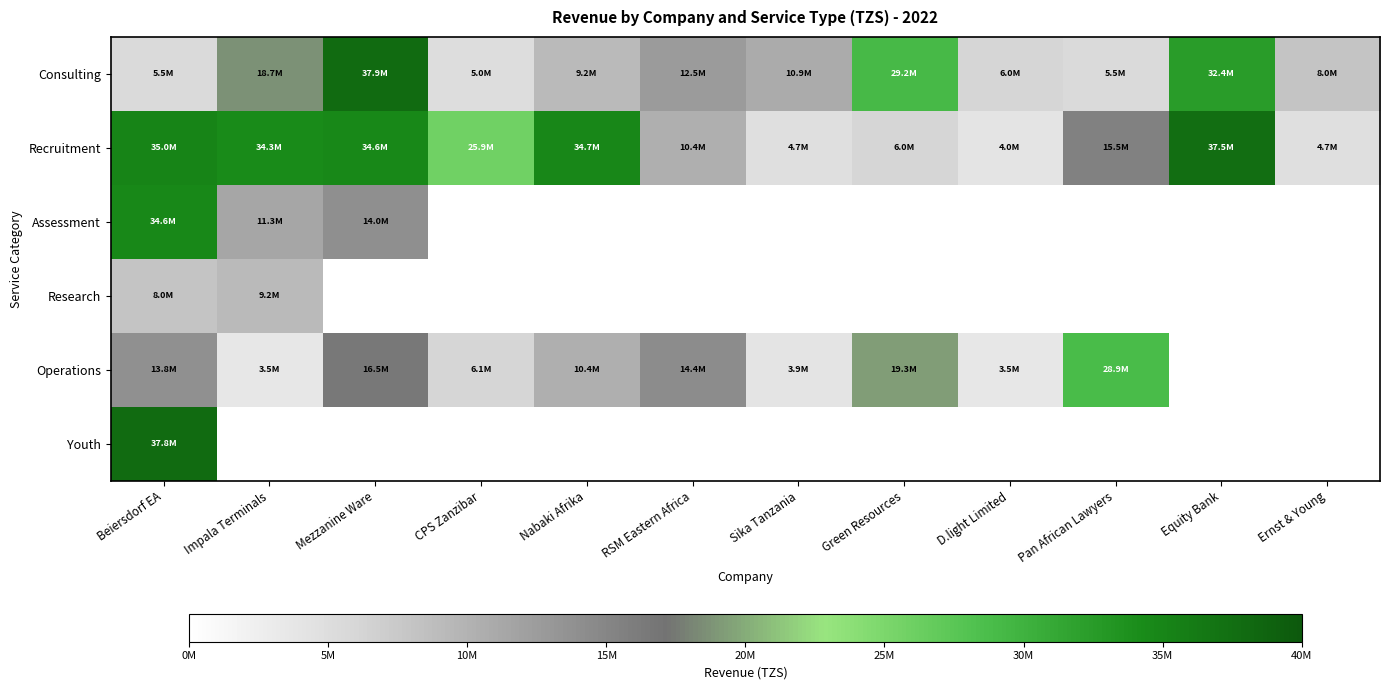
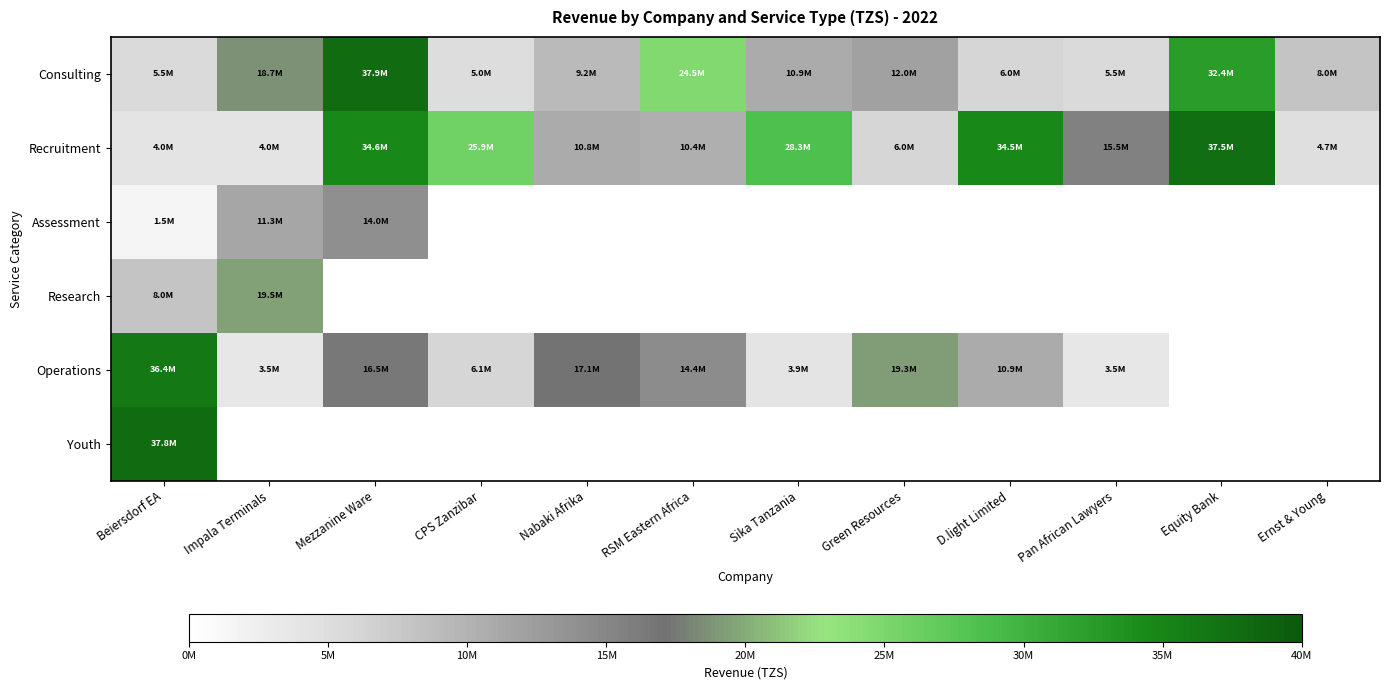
  {
    "Consulting": {
      "Beiersdorf EA": "5.5M",
      "Impala Terminals": "18.7M",
      "Mezzanine Ware": "37.9M",
      "CPS Zanzibar": "5.0M",
      "Nabaki Afrika": "9.2M",
-     "RSM Eastern Africa": "12.5M",
+     "RSM Eastern Africa": "24.5M",
      "Sika Tanzania": "10.9M",
-     "Green Resources": "29.2M",
+     "Green Resources": "12.0M",
      "D.light Limited": "6.0M",
      "Pan African Lawyers": "5.5M",
      "Equity Bank": "32.4M",
      "Ernst & Young": "8.0M"
    },
    "Recruitment": {
-     "Beiersdorf EA": "35.0M",
-     "Impala Terminals": "34.3M",
+     "Beiersdorf EA": "4.0M",
+     "Impala Terminals": "4.0M",
      "Mezzanine Ware": "34.6M",
      "CPS Zanzibar": "25.9M",
-     "Nabaki Afrika": "34.7M",
+     "Nabaki Afrika": "10.8M",
      "RSM Eastern Africa": "10.4M",
-     "Sika Tanzania": "4.7M",
+     "Sika Tanzania": "28.3M",
      "Green Resources": "6.0M",
-     "D.light Limited": "4.0M",
+     "D.light Limited": "34.5M",
      "Pan African Lawyers": "15.5M",
      "Equity Bank": "37.5M",
      "Ernst & Young": "4.7M"
    },
    "Assessment": {
-     "Beiersdorf EA": "34.6M",
+     "Beiersdorf EA": "1.5M",
      "Impala Terminals": "11.3M",
      "Mezzanine Ware": "14.0M"
    },
    "Research": {
      "Beiersdorf EA": "8.0M",
-     "Impala Terminals": "9.2M"
+     "Impala Terminals": "19.5M"
    },
    "Operations": {
-     "Beiersdorf EA": "13.8M",
+     "Beiersdorf EA": "36.4M",
      "Impala Terminals": "3.5M",
      "Mezzanine Ware": "16.5M",
      "CPS Zanzibar": "6.1M",
-     "Nabaki Afrika": "10.4M",
+     "Nabaki Afrika": "17.1M",
      "RSM Eastern Africa": "14.4M",
      "Sika Tanzania": "3.9M",
      "Green Resources": "19.3M",
-     "D.light Limited": "3.5M",
-     "Pan African Lawyers": "28.9M"
+     "D.light Limited": "10.9M",
+     "Pan African Lawyers": "3.5M"
    },
    "Youth": {
      "Beiersdorf EA": "37.8M"
    }
  }
